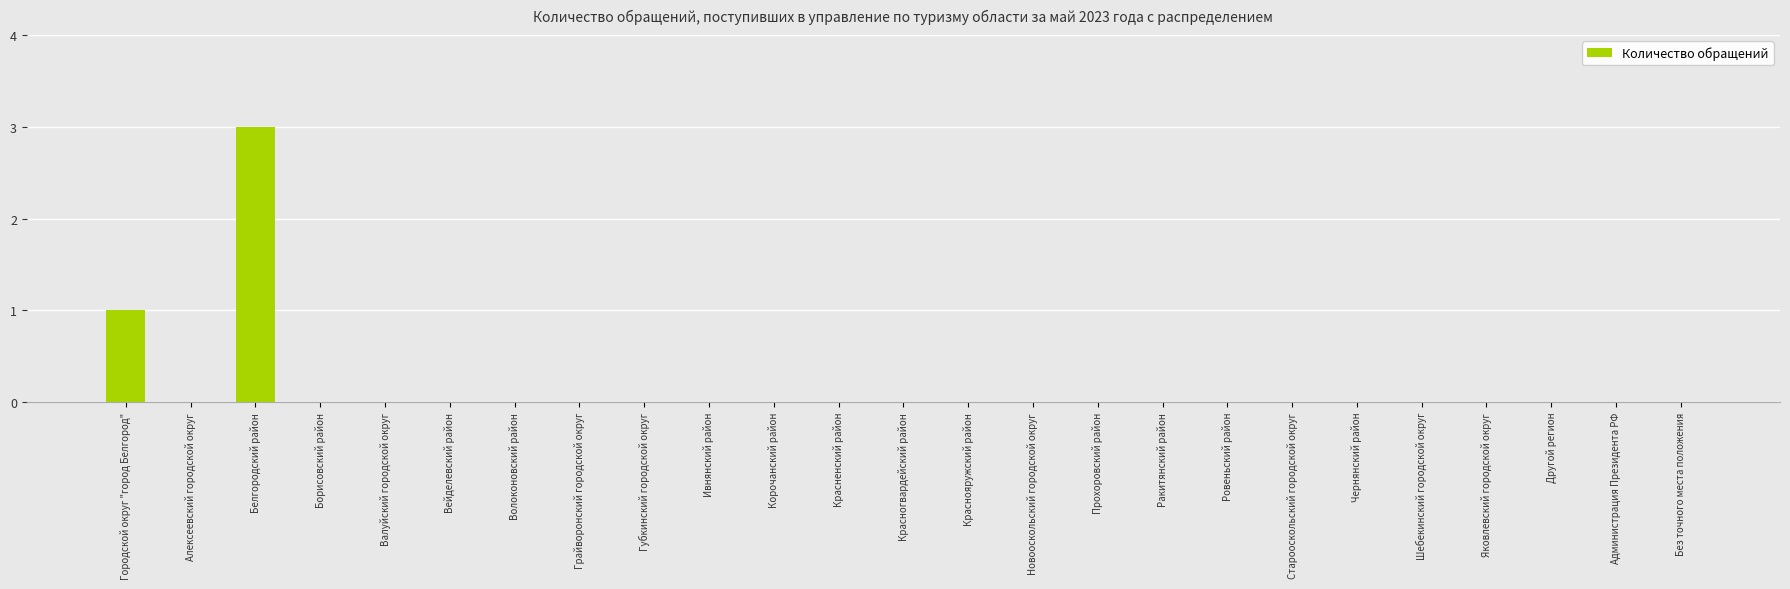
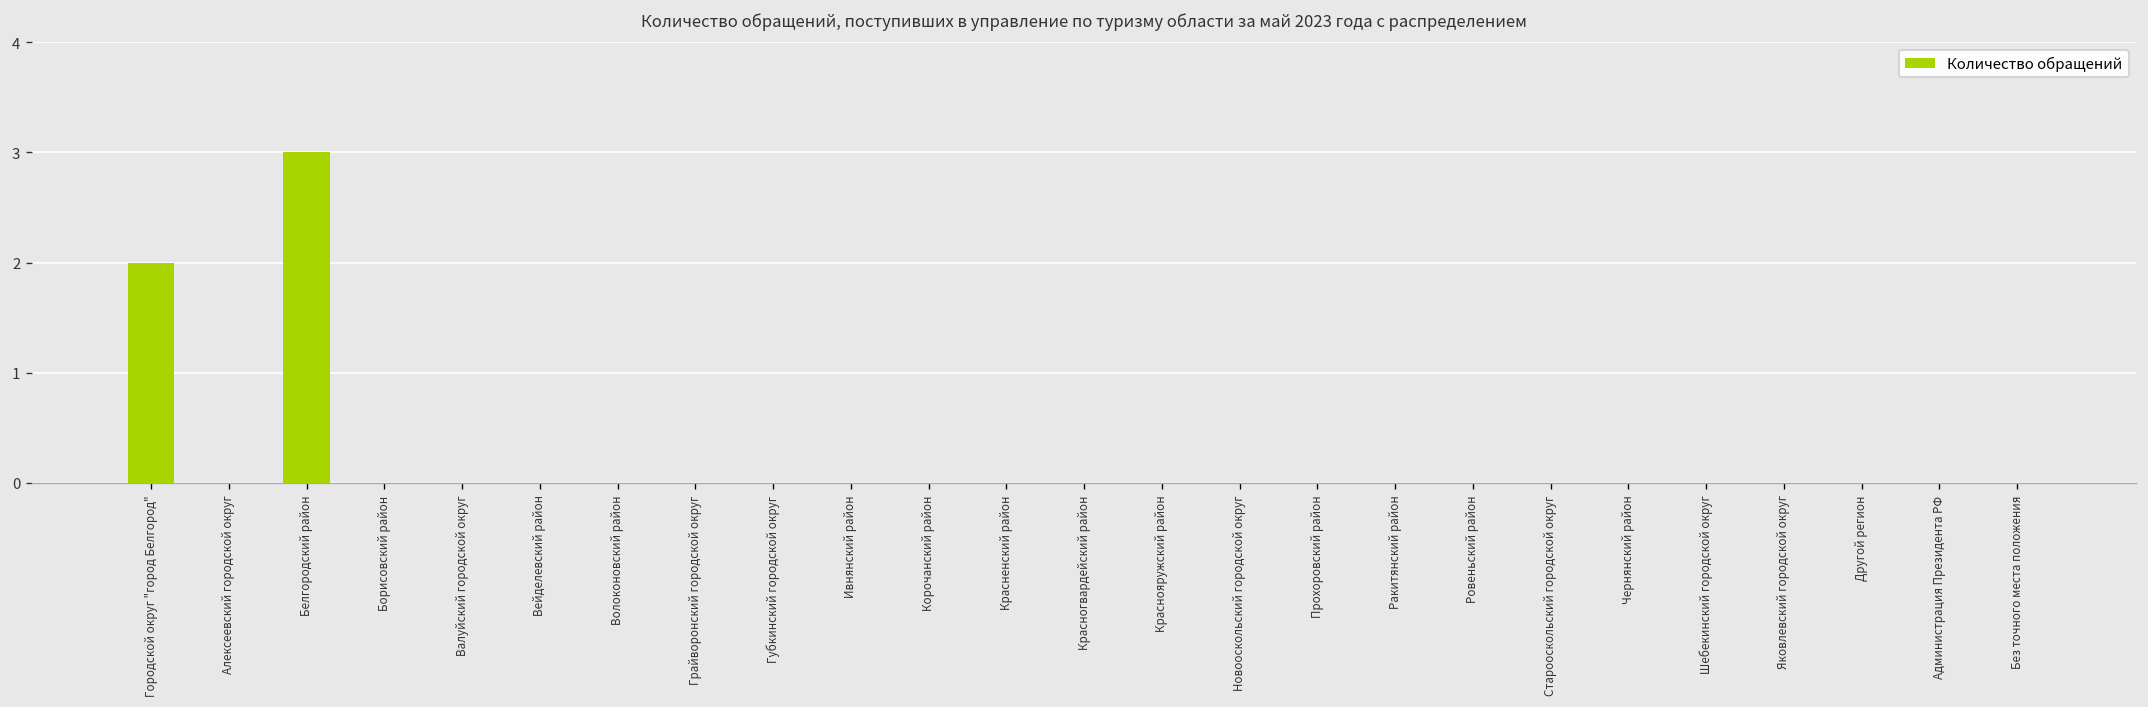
  {
-   "Городской округ \"город Белгород\"": 1,
+   "Городской округ \"город Белгород\"": 2,
    "Алексеевский городской округ": 0,
    "Белгородский район": 3,
    "Борисовский район": 0,
    "Валуйский городской округ": 0,
    "Вейделевский район": 0,
    "Волоконовский район": 0,
    "Грайворонский городской округ": 0,
    "Губкинский городской округ": 0,
    "Ивнянский район": 0,
    "Корочанский район": 0,
    "Красненский район": 0,
    "Красногвардейский район": 0,
    "Краснояружский район": 0,
    "Новооскольский городской округ": 0,
    "Прохоровский район": 0,
    "Ракитянский район": 0,
    "Ровеньский район": 0,
    "Старооскольский городской округ": 0,
    "Чернянский район": 0,
    "Шебекинский городской округ": 0,
    "Яковлевский городской округ": 0,
    "Другой регион": 0,
    "Администрация Президента РФ": 0,
    "Без точного места положения": 0
  }
